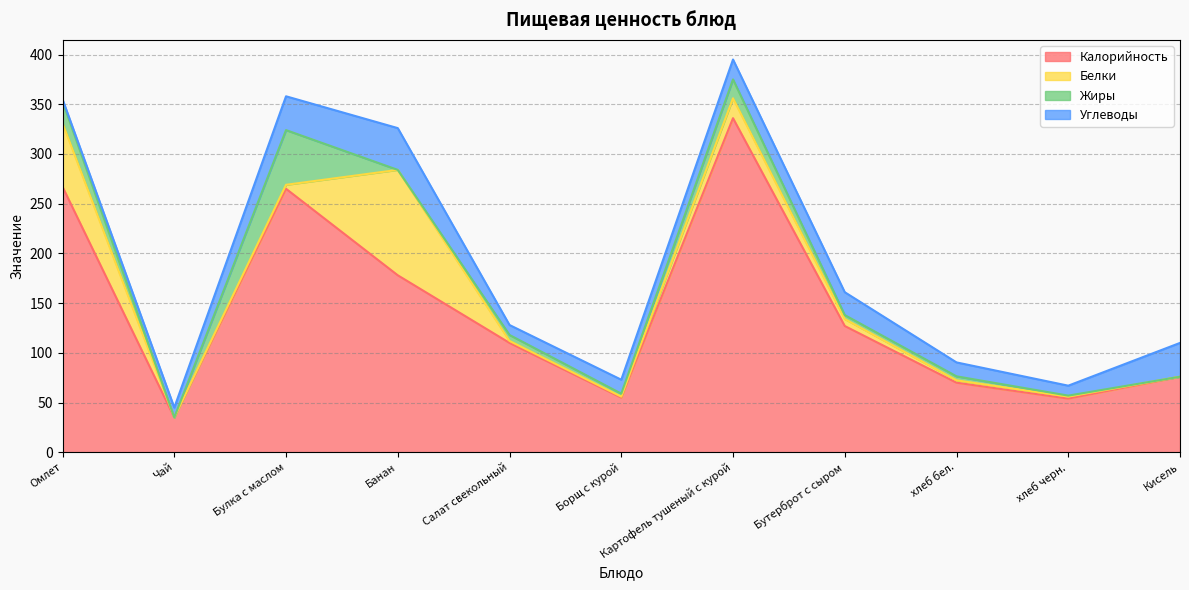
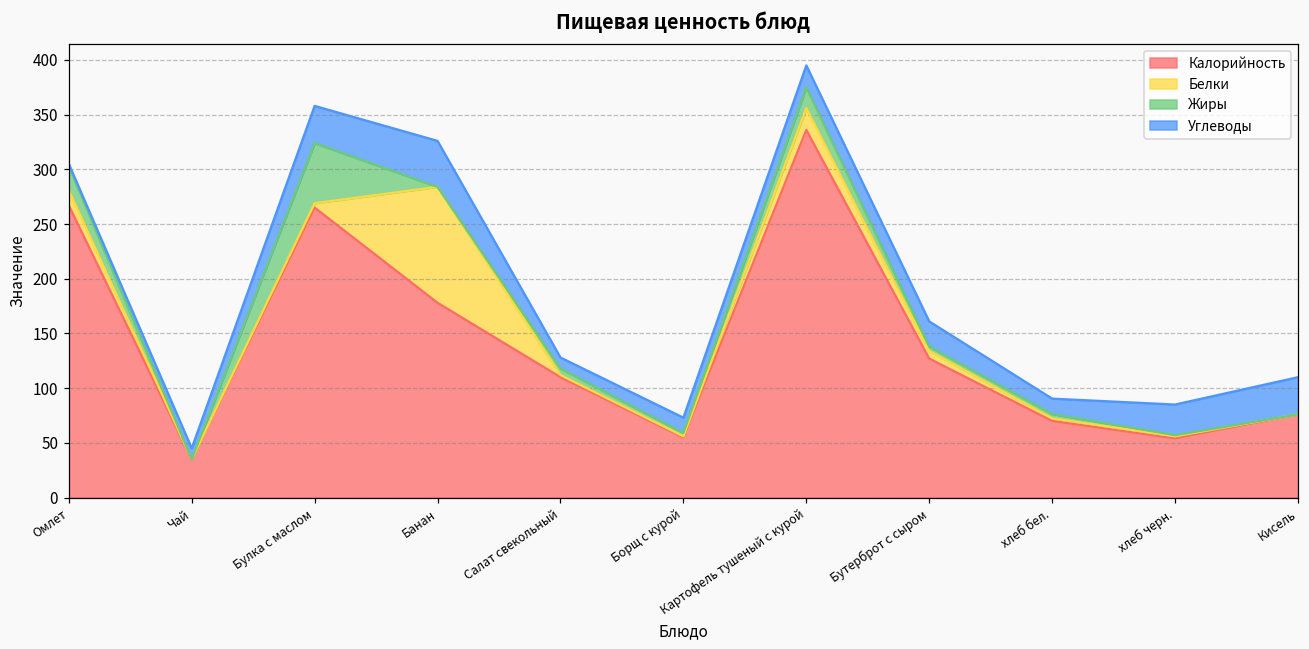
  {
    "Калорийность": {
      "Омлет": 270,
      "Булка с маслом": 270,
      "Банан": 180,
      "Картофель тушеный с курой": 340,
      "Бутерброт с сыром": 130
    },
    "Белки": {
-     "Омлет": 60,
+     "Омлет": 10,
      "Булка с маслом": 0,
      "Картофель тушеный с курой": 20,
      "Бутерброт с сыром": 10
    },
    "Жиры": {
      "Булка с маслом": 60,
      "Салат свекольный": 10,
      "Борщ с курой": 0,
      "Картофель тушеный с курой": 20,
      "Бутерброт с сыром": 0,
      "хлеб бел.": 0
    },
    "Углеводы": {
      "Чай": 10,
      "Булка с маслом": 30,
      "Банан": 40,
      "Салат свекольный": 10,
      "Борщ с курой": 10,
      "Картофель тушеный с курой": 20,
      "Бутерброт с сыром": 20,
      "хлеб бел.": 10,
-     "хлеб черн.": 10,
+     "хлеб черн.": 30,
      "Кисель": 30
    }
  }
